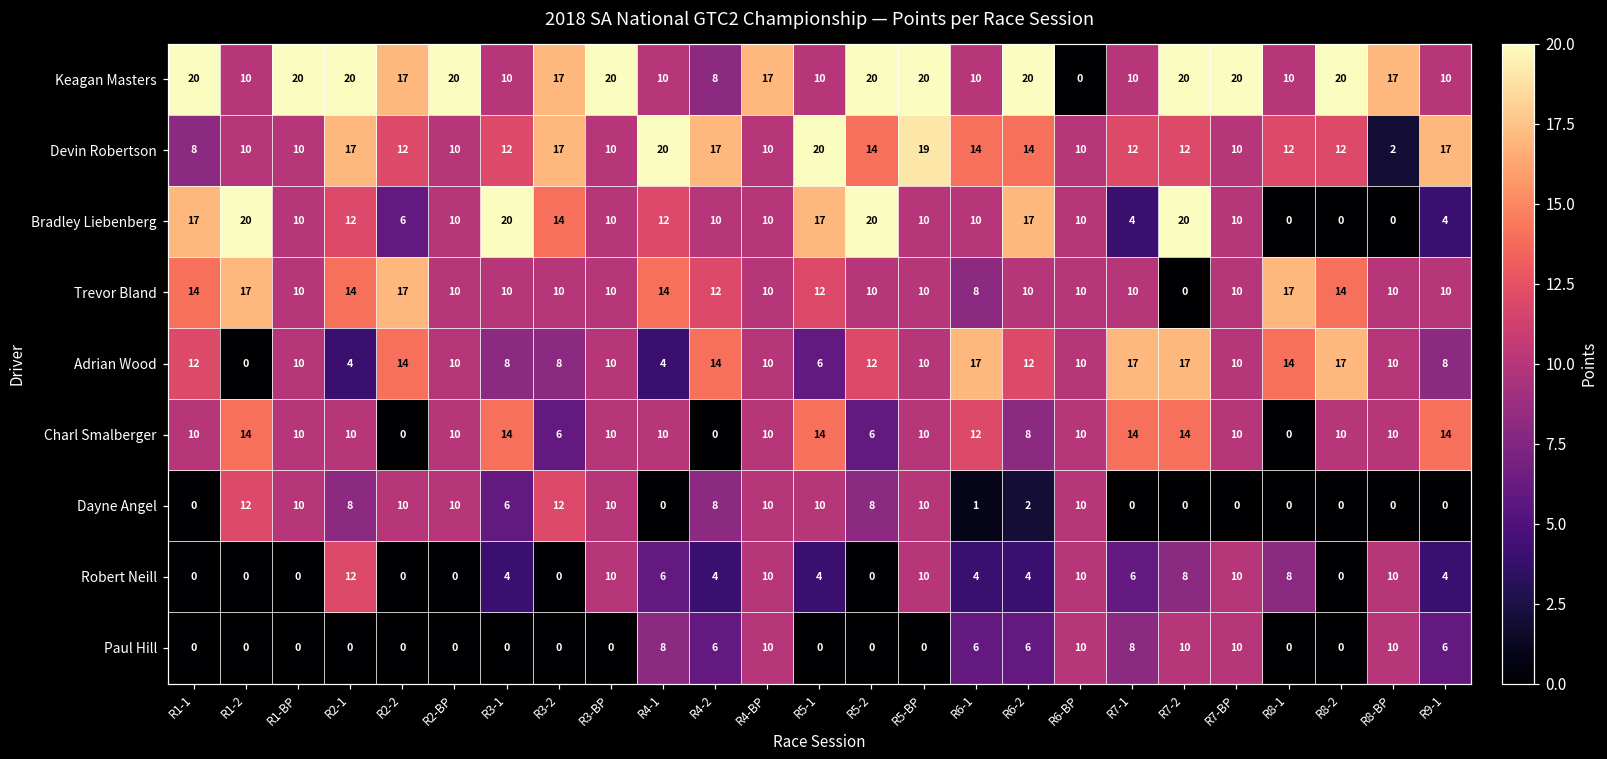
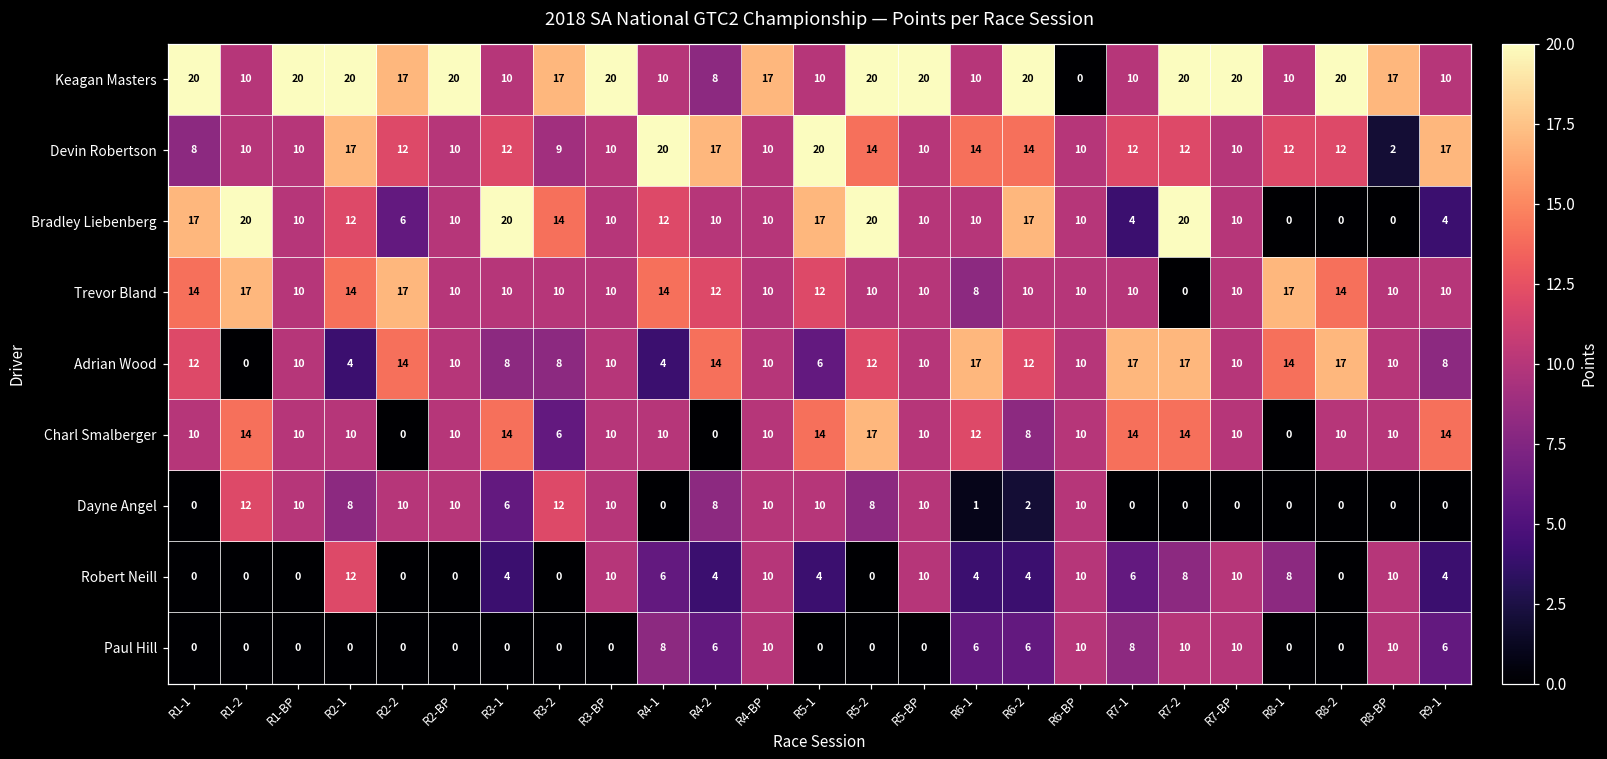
  {
    "Devin Robertson": {
      "R1-1": 8,
      "R1-2": 10,
      "R1-BP": 10,
      "R2-1": 17,
      "R2-2": 12,
      "R2-BP": 10,
      "R3-1": 12,
-     "R3-2": 17,
+     "R3-2": 9,
      "R3-BP": 10,
      "R4-1": 20,
      "R4-2": 17,
      "R4-BP": 10,
      "R5-1": 20,
      "R5-2": 14,
-     "R5-BP": 19,
+     "R5-BP": 10,
      "R6-1": 14,
      "R6-2": 14,
      "R6-BP": 10,
      "R7-1": 12,
      "R7-2": 12,
      "R7-BP": 10,
      "R8-1": 12,
      "R8-2": 12,
      "R8-BP": 2,
      "R9-1": 17
    },
    "Charl Smalberger": {
      "R1-1": 10,
      "R1-2": 14,
      "R1-BP": 10,
      "R2-1": 10,
      "R2-2": 0,
      "R2-BP": 10,
      "R3-1": 14,
      "R3-2": 6,
      "R3-BP": 10,
      "R4-1": 10,
      "R4-2": 0,
      "R4-BP": 10,
      "R5-1": 14,
-     "R5-2": 6,
+     "R5-2": 17,
      "R5-BP": 10,
      "R6-1": 12,
      "R6-2": 8,
      "R6-BP": 10,
      "R7-1": 14,
      "R7-2": 14,
      "R7-BP": 10,
      "R8-1": 0,
      "R8-2": 10,
      "R8-BP": 10,
      "R9-1": 14
    }
  }
